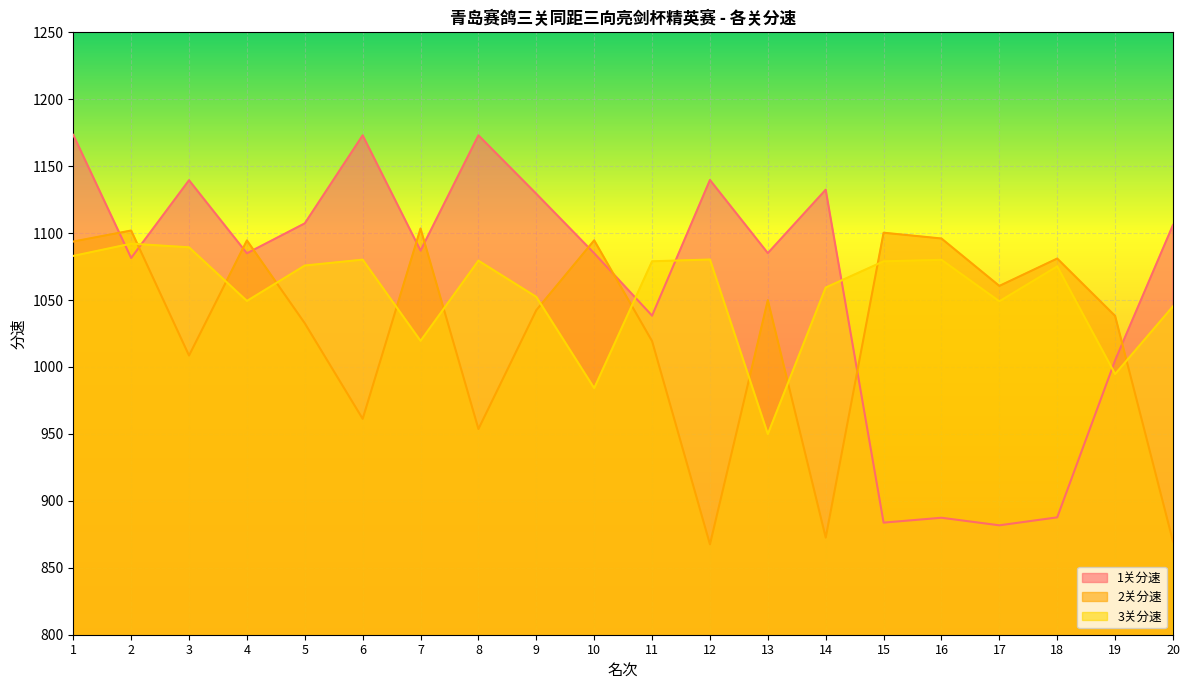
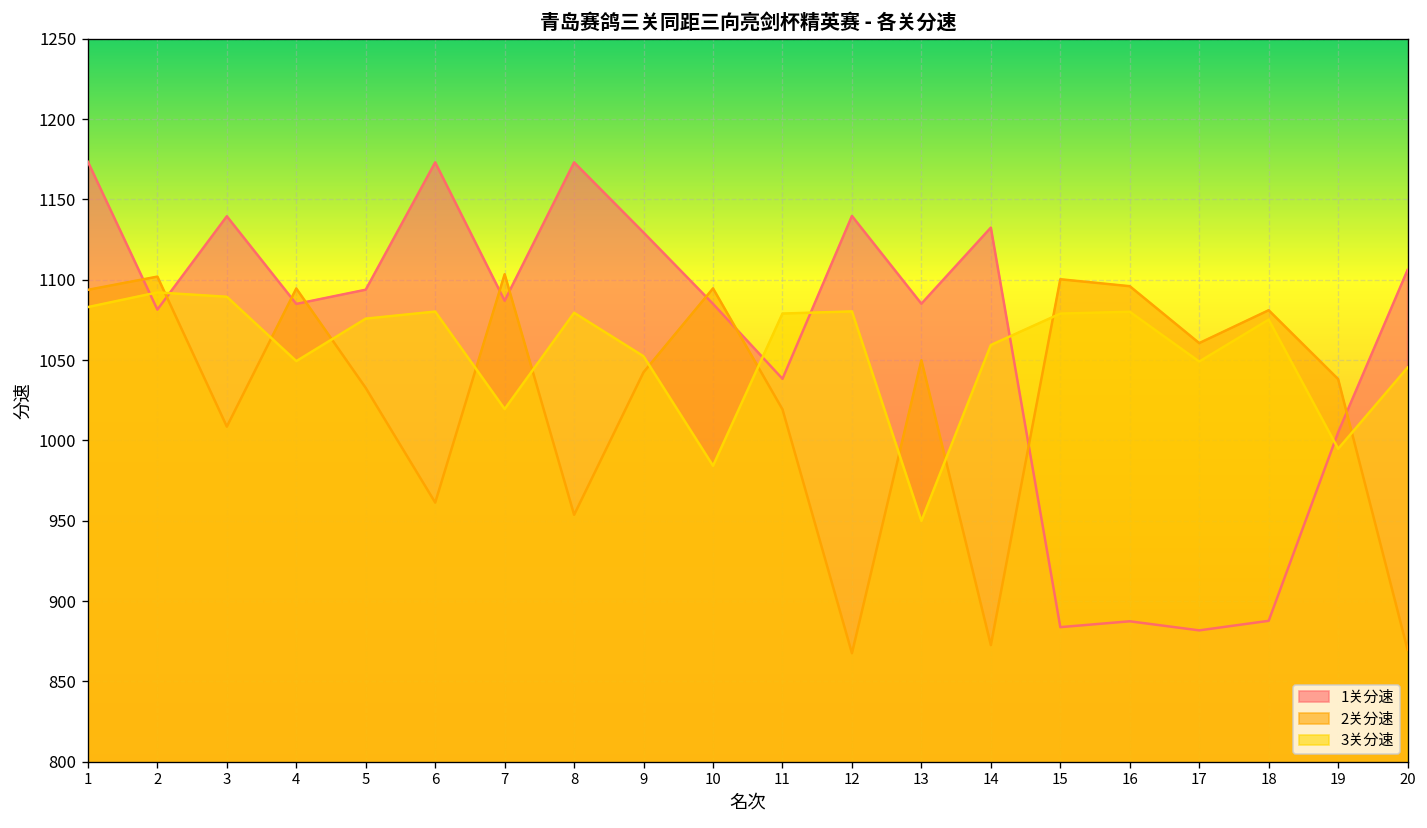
  {
    "1关分速": {
      "1": 1173,
      "2": 1081,
      "3": 1140,
      "4": 1085,
-     "5": 1107,
+     "5": 1094,
      "6": 1173,
      "7": 1087,
      "8": 1173,
      "9": 1129,
      "10": 1085,
      "11": 1038,
      "12": 1140,
      "13": 1085,
      "14": 1132,
      "15": 884,
      "16": 887,
      "17": 882,
      "18": 888,
      "19": 1005,
      "20": 1106
    }
  }
